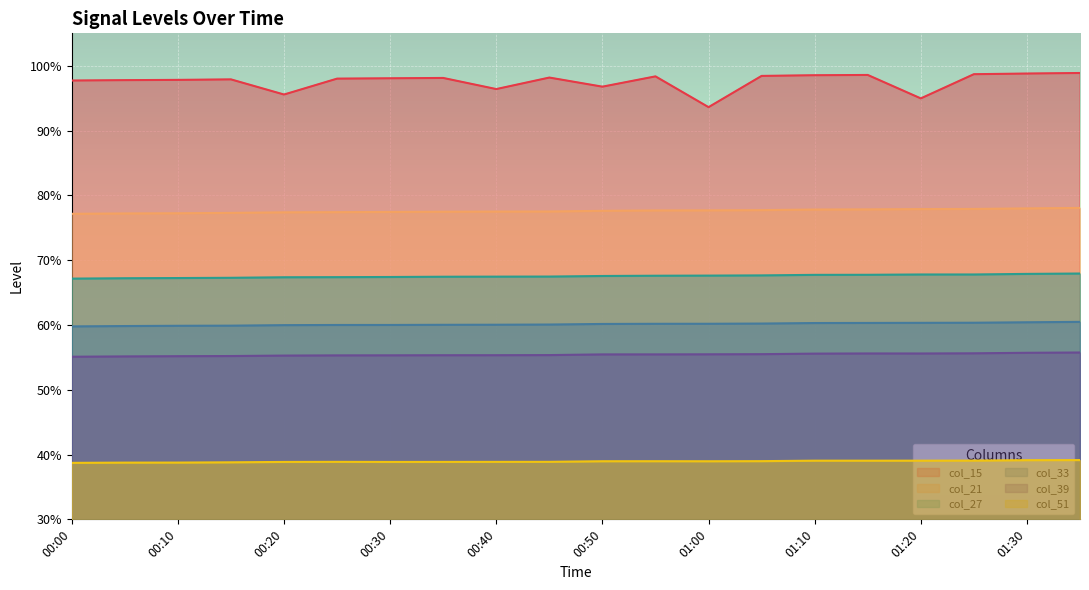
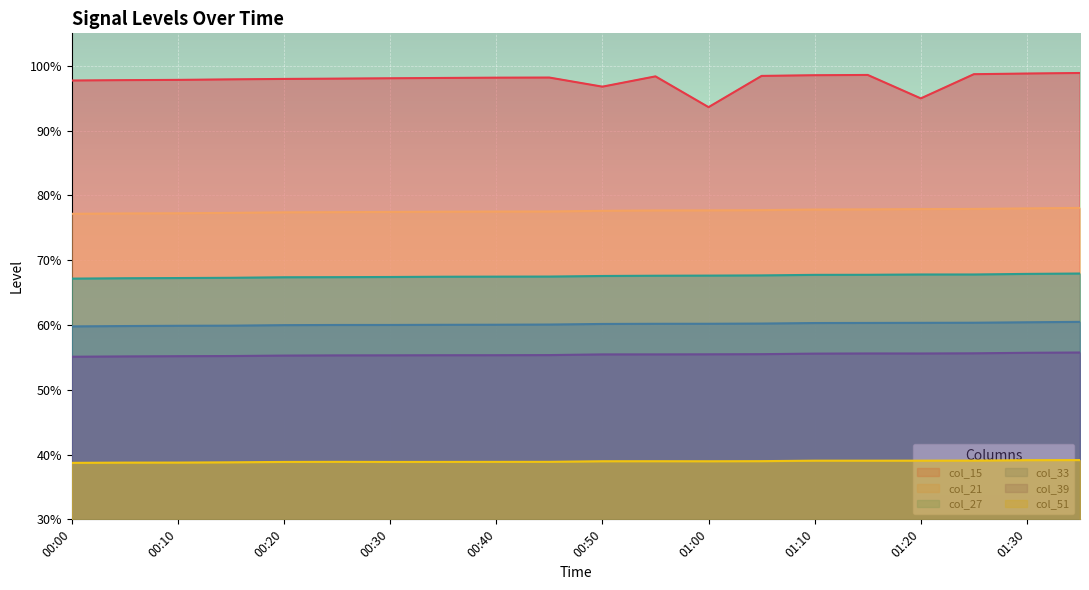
  {
    "col_15": {
      "00:00": "98%",
      "00:10": "98%",
-     "00:20": "96%",
+     "00:20": "98%",
      "00:30": "98%",
-     "00:40": "96%",
+     "00:40": "98%",
      "00:50": "97%",
      "01:00": "94%",
      "01:10": "99%",
      "01:20": "95%",
      "01:30": "99%"
    }
  }
